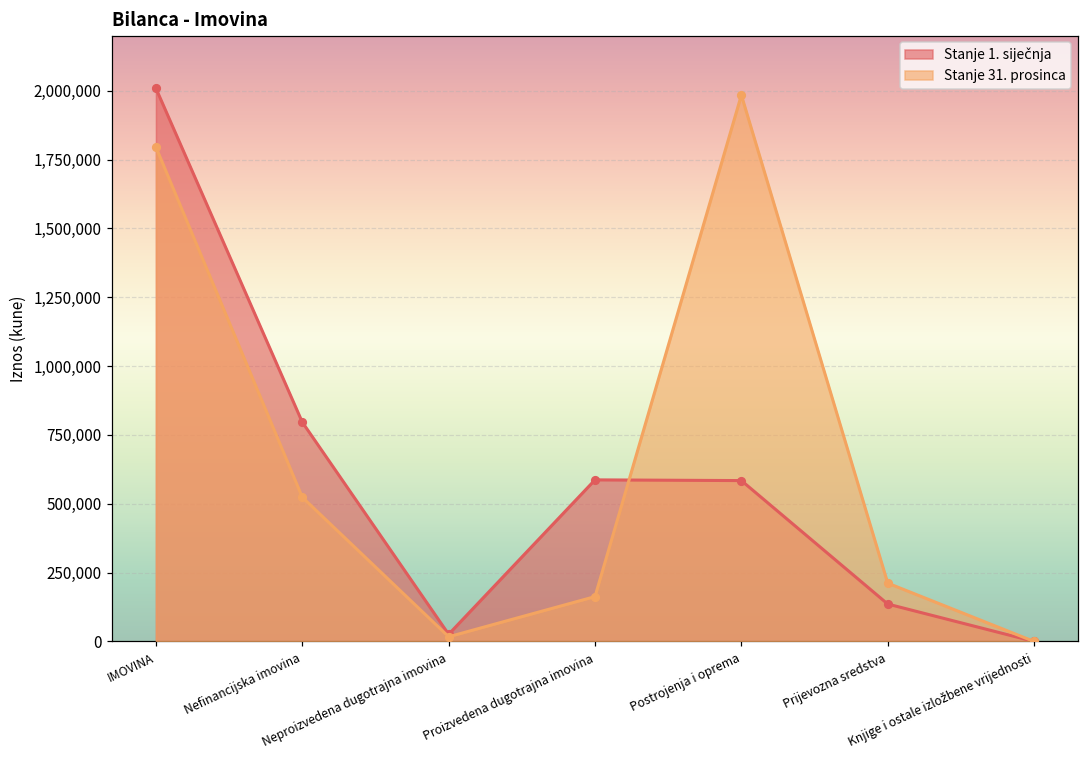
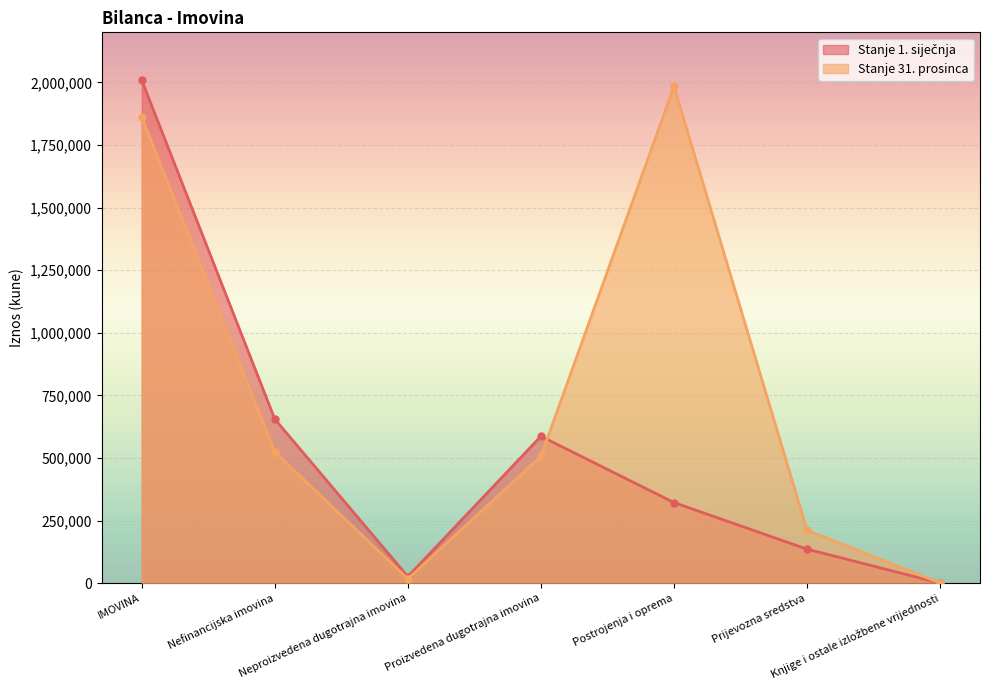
  {
    "Stanje 1. siječnja": {
      "IMOVINA": "2,010,000",
-     "Nefinancijska imovina": "800,000",
+     "Nefinancijska imovina": "660,000",
      "Proizvedena dugotrajna imovina": "590,000",
-     "Postrojenja i oprema": "580,000",
+     "Postrojenja i oprema": "320,000",
      "Prijevozna sredstva": "140,000"
    },
    "Stanje 31. prosinca": {
-     "IMOVINA": "1,790,000",
+     "IMOVINA": "1,860,000",
      "Nefinancijska imovina": "520,000",
-     "Proizvedena dugotrajna imovina": "160,000",
+     "Proizvedena dugotrajna imovina": "510,000",
      "Postrojenja i oprema": "1,980,000",
      "Prijevozna sredstva": "210,000"
    }
  }
